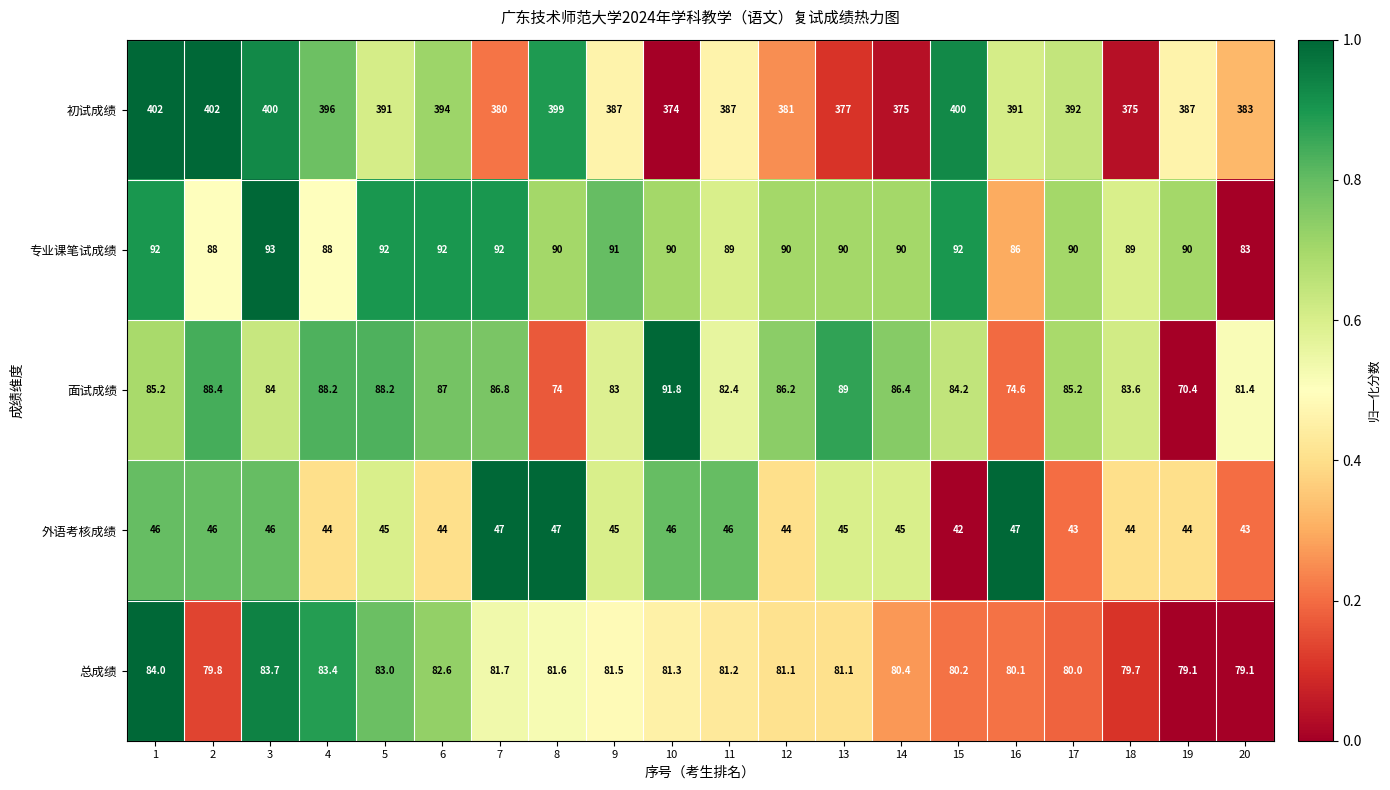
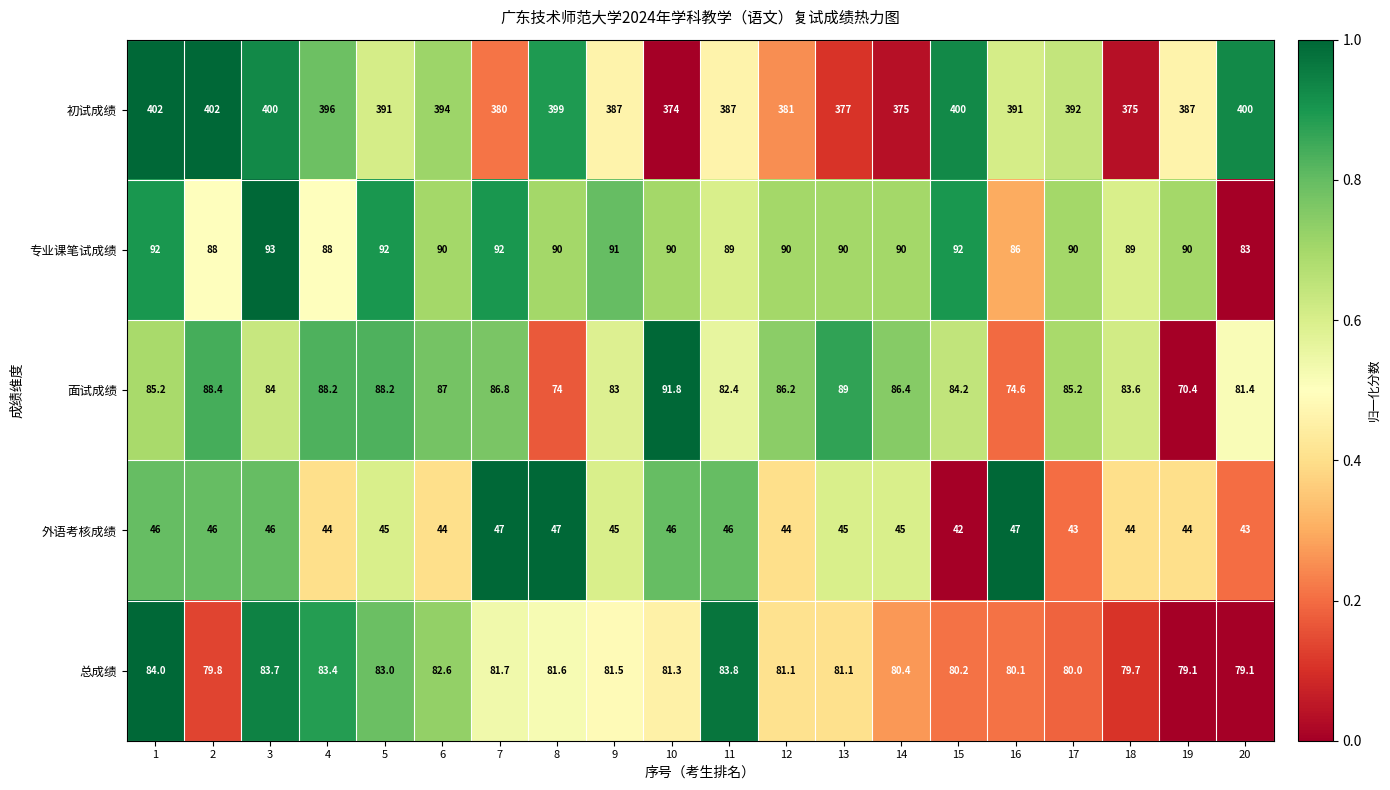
  {
    "初试成绩": {
      "1": 402,
      "2": 402,
      "3": 400,
      "4": 396,
      "5": 391,
      "6": 394,
      "7": 380,
      "8": 399,
      "9": 387,
      "10": 374,
      "11": 387,
      "12": 381,
      "13": 377,
      "14": 375,
      "15": 400,
      "16": 391,
      "17": 392,
      "18": 375,
      "19": 387,
-     "20": 383
+     "20": 400
    },
    "专业课笔试成绩": {
      "1": 92,
      "2": 88,
      "3": 93,
      "4": 88,
      "5": 92,
-     "6": 92,
+     "6": 90,
      "7": 92,
      "8": 90,
      "9": 91,
      "10": 90,
      "11": 89,
      "12": 90,
      "13": 90,
      "14": 90,
      "15": 92,
      "16": 86,
      "17": 90,
      "18": 89,
      "19": 90,
      "20": 83
    },
    "面试成绩": {
      "1": 85.2,
      "2": 88.4,
      "3": 84,
      "4": 88.2,
      "5": 88.2,
      "6": 87,
      "7": 86.8,
      "8": 74,
      "9": 83,
      "10": 91.8,
      "11": 82.4,
      "12": 86.2,
      "13": 89,
      "14": 86.4,
      "15": 84.2,
      "16": 74.6,
      "17": 85.2,
      "18": 83.6,
      "19": 70.4,
      "20": 81.4
    },
    "外语考核成绩": {
      "1": 46,
      "2": 46,
      "3": 46,
      "4": 44,
      "5": 45,
      "6": 44,
      "7": 47,
      "8": 47,
      "9": 45,
      "10": 46,
      "11": 46,
      "12": 44,
      "13": 45,
      "14": 45,
      "15": 42,
      "16": 47,
      "17": 43,
      "18": 44,
      "19": 44,
      "20": 43
    },
    "总成绩": {
      "1": 84.0,
      "2": 79.8,
      "3": 83.7,
      "4": 83.4,
      "5": 83.0,
      "6": 82.6,
      "7": 81.7,
      "8": 81.6,
      "9": 81.5,
      "10": 81.3,
-     "11": 81.2,
+     "11": 83.8,
      "12": 81.1,
      "13": 81.1,
      "14": 80.4,
      "15": 80.2,
      "16": 80.1,
      "17": 80.0,
      "18": 79.7,
      "19": 79.1,
      "20": 79.1
    }
  }
